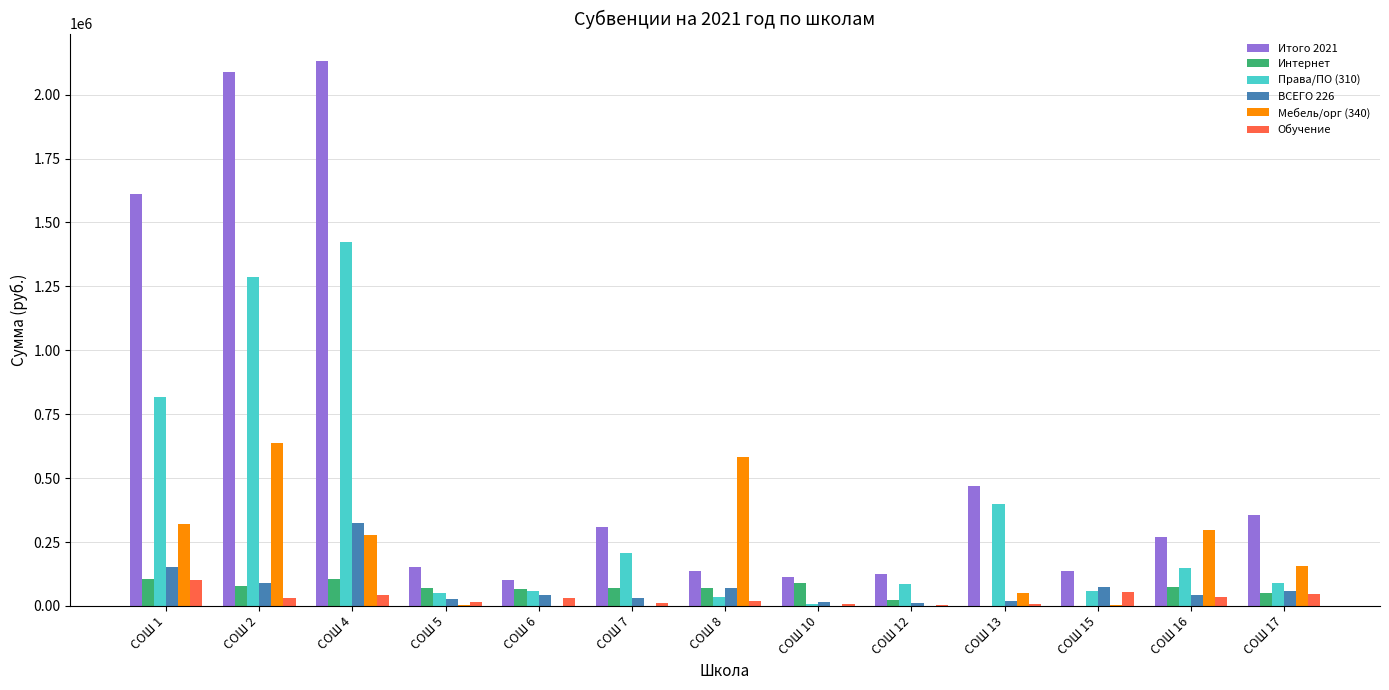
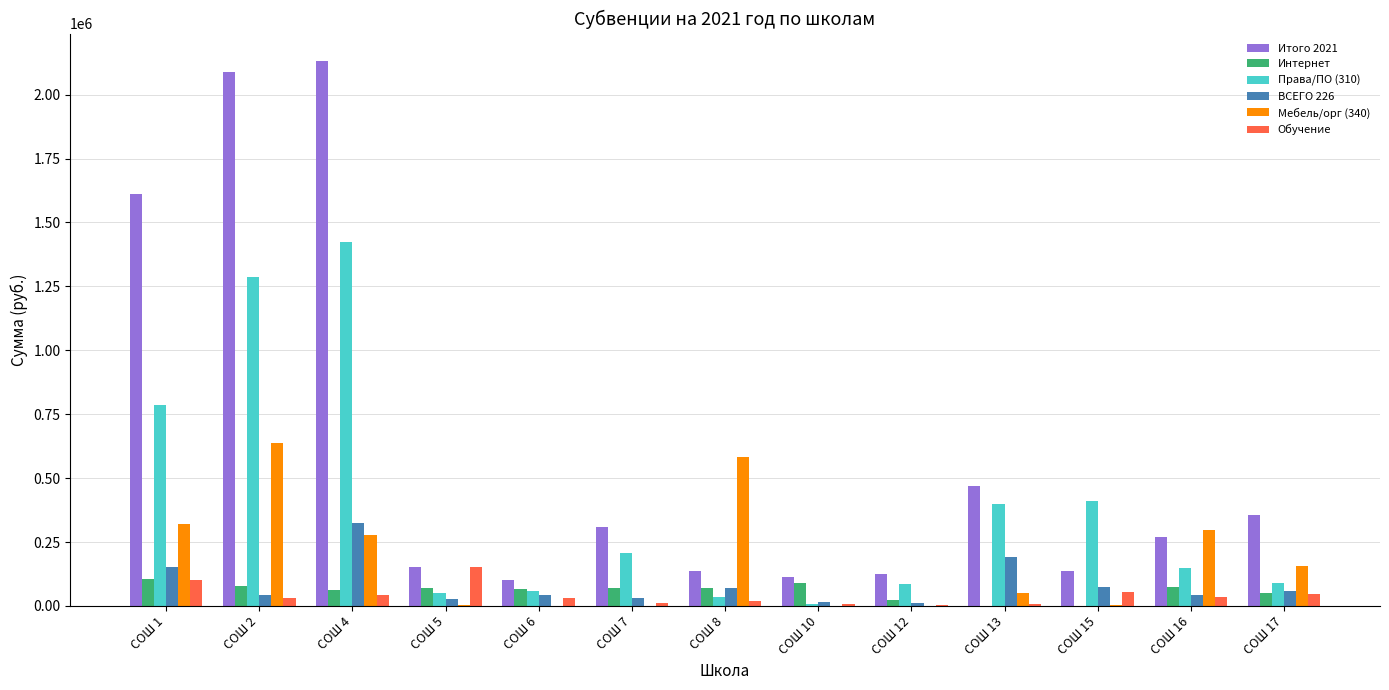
  {
    "Итого 2021": {
      "СОШ 1": 1610000,
      "СОШ 2": 2090000,
      "СОШ 4": 2130000,
      "СОШ 5": 150000,
      "СОШ 6": 100000,
      "СОШ 7": 310000,
      "СОШ 8": 140000,
      "СОШ 10": 110000,
      "СОШ 12": 120000,
      "СОШ 13": 470000,
      "СОШ 15": 130000,
      "СОШ 16": 270000,
      "СОШ 17": 350000
    },
    "Интернет": {
      "СОШ 1": 110000,
      "СОШ 2": 80000,
-     "СОШ 4": 110000,
+     "СОШ 4": 60000,
      "СОШ 5": 70000,
      "СОШ 6": 60000,
      "СОШ 7": 70000,
      "СОШ 8": 70000,
      "СОШ 10": 90000,
      "СОШ 12": 20000,
      "СОШ 13": 0,
      "СОШ 15": 0,
      "СОШ 16": 70000,
      "СОШ 17": 50000
    },
    "Права/ПО (310)": {
-     "СОШ 1": 820000,
+     "СОШ 1": 790000,
      "СОШ 2": 1290000,
      "СОШ 4": 1420000,
      "СОШ 5": 50000,
      "СОШ 6": 60000,
      "СОШ 7": 210000,
      "СОШ 8": 30000,
      "СОШ 12": 90000,
      "СОШ 13": 400000,
-     "СОШ 15": 60000,
+     "СОШ 15": 410000,
      "СОШ 16": 150000,
      "СОШ 17": 90000
    },
    "ВСЕГО 226": {
      "СОШ 1": 150000,
-     "СОШ 2": 90000,
+     "СОШ 2": 40000,
      "СОШ 4": 320000,
      "СОШ 5": 30000,
      "СОШ 6": 40000,
      "СОШ 7": 30000,
      "СОШ 8": 70000,
      "СОШ 10": 20000,
      "СОШ 12": 10000,
-     "СОШ 13": 20000,
+     "СОШ 13": 190000,
      "СОШ 15": 70000,
      "СОШ 16": 40000,
      "СОШ 17": 60000
    },
    "Мебель/орг (340)": {
      "СОШ 1": 320000,
      "СОШ 2": 640000,
      "СОШ 4": 280000,
      "СОШ 6": 0,
      "СОШ 7": 0,
      "СОШ 8": 580000,
      "СОШ 10": 0,
      "СОШ 12": 0,
      "СОШ 13": 50000,
      "СОШ 16": 300000,
      "СОШ 17": 160000
    },
    "Обучение": {
      "СОШ 1": 100000,
      "СОШ 2": 30000,
      "СОШ 4": 40000,
-     "СОШ 5": 10000,
+     "СОШ 5": 150000,
      "СОШ 6": 30000,
      "СОШ 7": 10000,
      "СОШ 8": 20000,
      "СОШ 15": 50000,
      "СОШ 16": 30000,
      "СОШ 17": 50000
    }
  }
